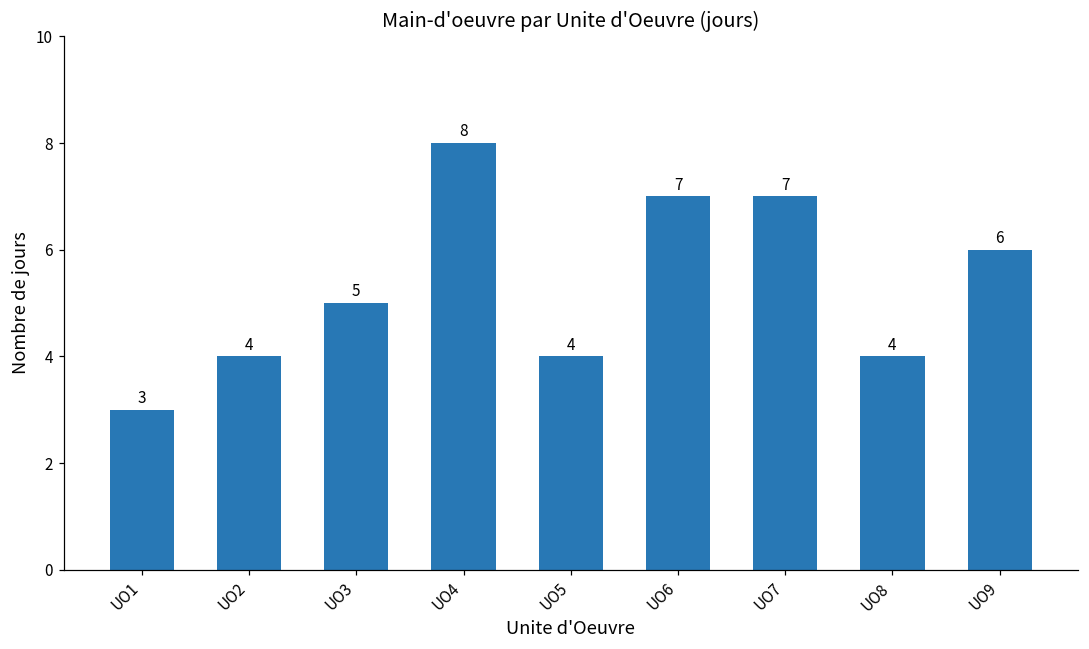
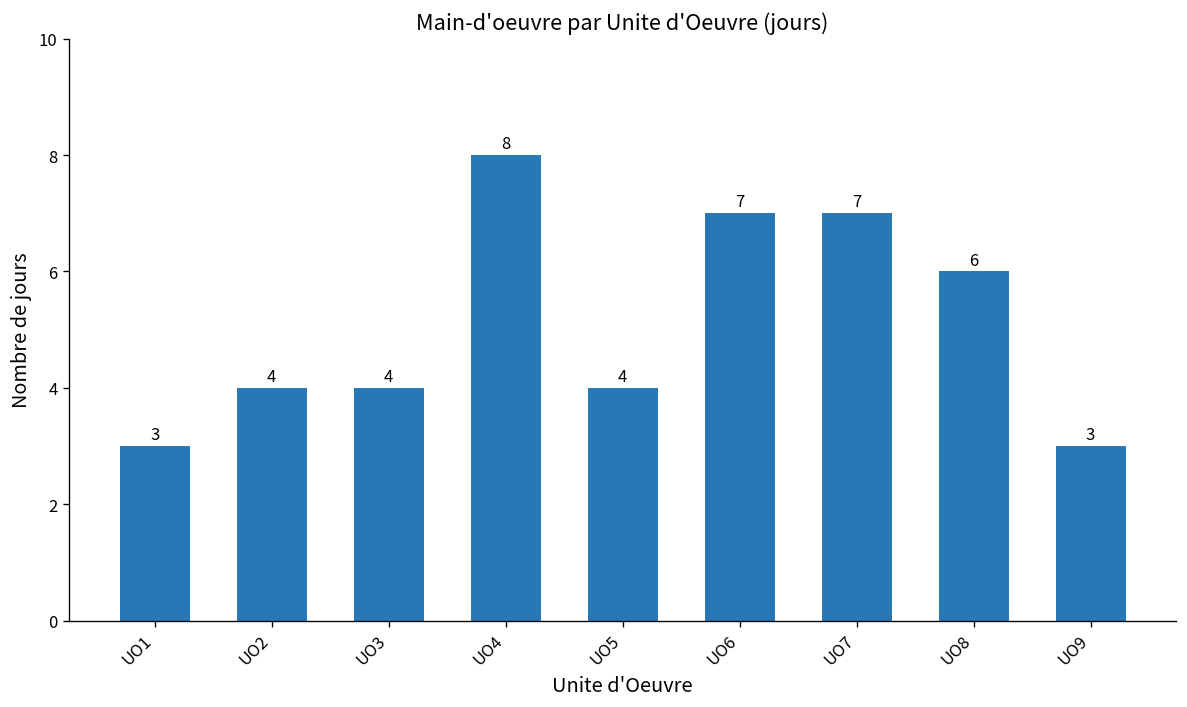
  {
    "UO1": 3,
    "UO2": 4,
-   "UO3": 5,
+   "UO3": 4,
    "UO4": 8,
    "UO5": 4,
    "UO6": 7,
    "UO7": 7,
-   "UO8": 4,
-   "UO9": 6
+   "UO8": 6,
+   "UO9": 3
  }
